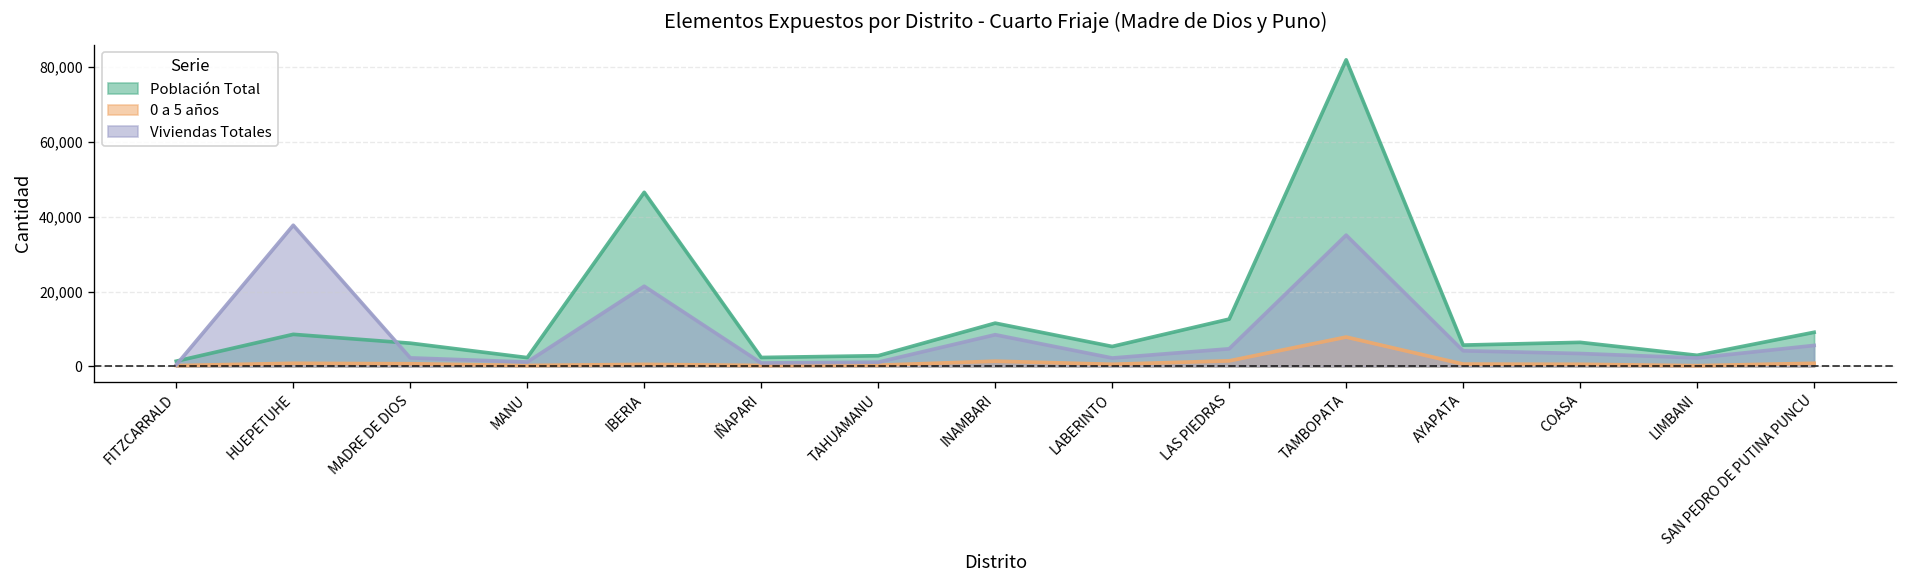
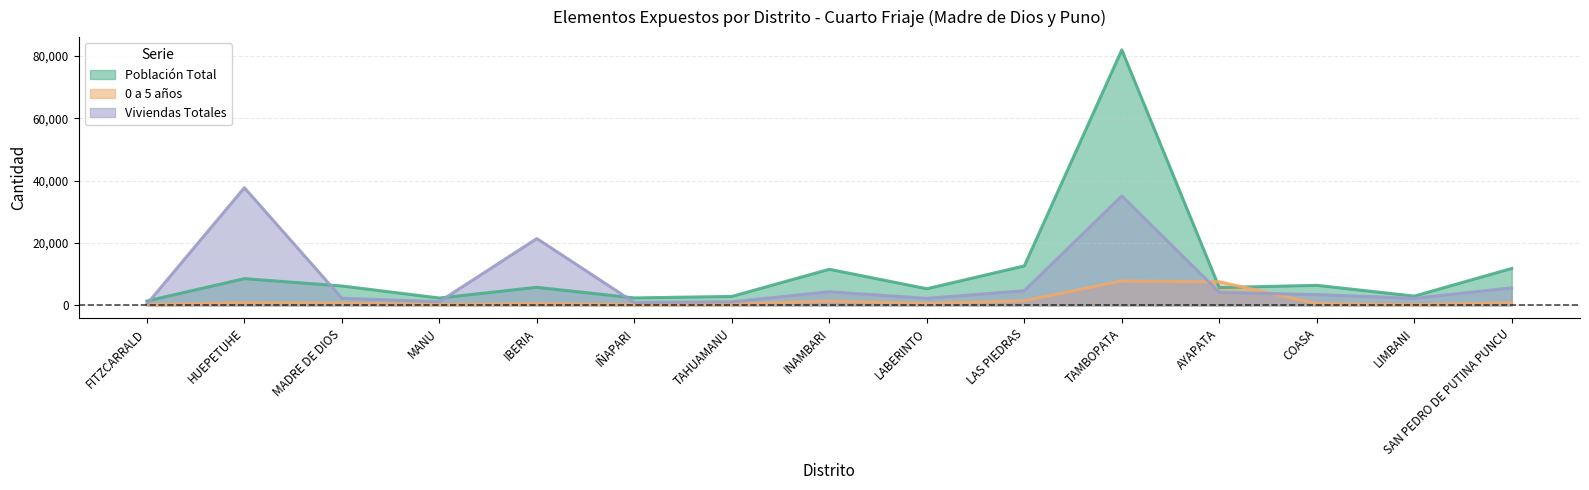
  {
    "Población Total": {
      "FITZCARRALD": "1,000",
      "HUEPETUHE": "9,000",
      "MADRE DE DIOS": "6,000",
      "MANU": "2,000",
-     "IBERIA": "47,000",
+     "IBERIA": "6,000",
      "IÑAPARI": "2,000",
      "TAHUAMANU": "3,000",
      "INAMBARI": "12,000",
      "LABERINTO": "5,000",
      "LAS PIEDRAS": "13,000",
      "TAMBOPATA": "82,000",
      "AYAPATA": "6,000",
      "COASA": "6,000",
-     "SAN PEDRO DE PUTINA PUNCU": "9,000"
+     "SAN PEDRO DE PUTINA PUNCU": "12,000"
    },
    "0 a 5 años": {
      "HUEPETUHE": "1,000",
      "MADRE DE DIOS": "1,000",
      "MANU": "0",
      "IBERIA": "1,000",
      "INAMBARI": "1,000",
      "LABERINTO": "1,000",
      "LAS PIEDRAS": "1,000",
      "TAMBOPATA": "8,000",
-     "AYAPATA": "1,000",
+     "AYAPATA": "8,000",
      "COASA": "1,000",
      "LIMBANI": "0",
      "SAN PEDRO DE PUTINA PUNCU": "1,000"
    },
    "Viviendas Totales": {
      "HUEPETUHE": "38,000",
      "MADRE DE DIOS": "2,000",
      "MANU": "1,000",
      "IBERIA": "21,000",
-     "INAMBARI": "8,000",
+     "INAMBARI": "4,000",
      "LABERINTO": "2,000",
      "LAS PIEDRAS": "5,000",
      "TAMBOPATA": "35,000",
      "AYAPATA": "4,000",
      "COASA": "3,000",
      "SAN PEDRO DE PUTINA PUNCU": "6,000"
    }
  }
